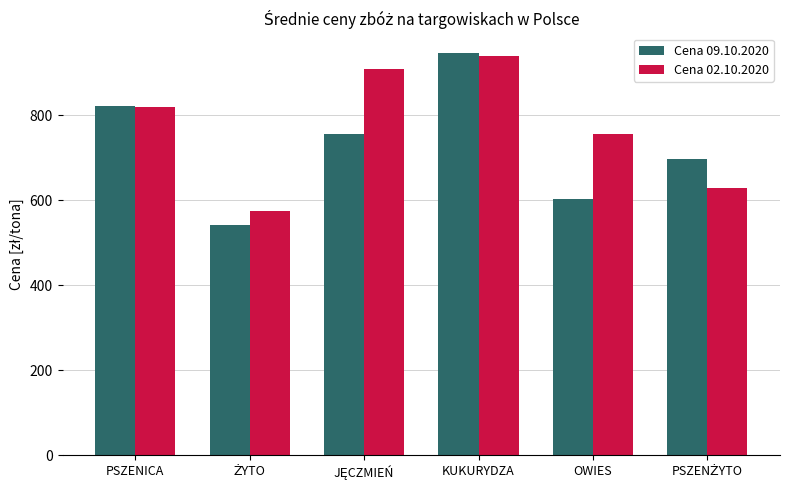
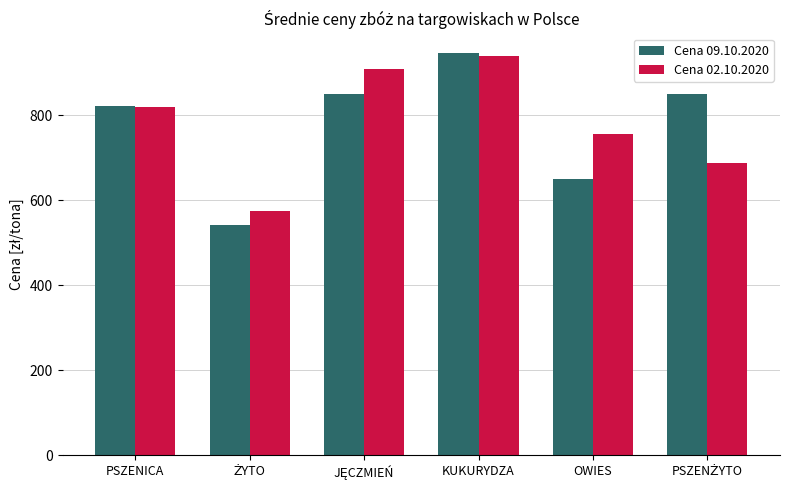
  {
    "Cena 09.10.2020": {
      "PSZENICA": 820,
      "ŻYTO": 540,
-     "JĘCZMIEŃ": 750,
+     "JĘCZMIEŃ": 850,
      "KUKURYDZA": 950,
-     "OWIES": 600,
-     "PSZENŻYTO": 700
+     "OWIES": 650,
+     "PSZENŻYTO": 850
    },
    "Cena 02.10.2020": {
      "PSZENICA": 820,
      "ŻYTO": 580,
      "JĘCZMIEŃ": 910,
      "KUKURYDZA": 940,
      "OWIES": 750,
-     "PSZENŻYTO": 630
+     "PSZENŻYTO": 690
    }
  }
